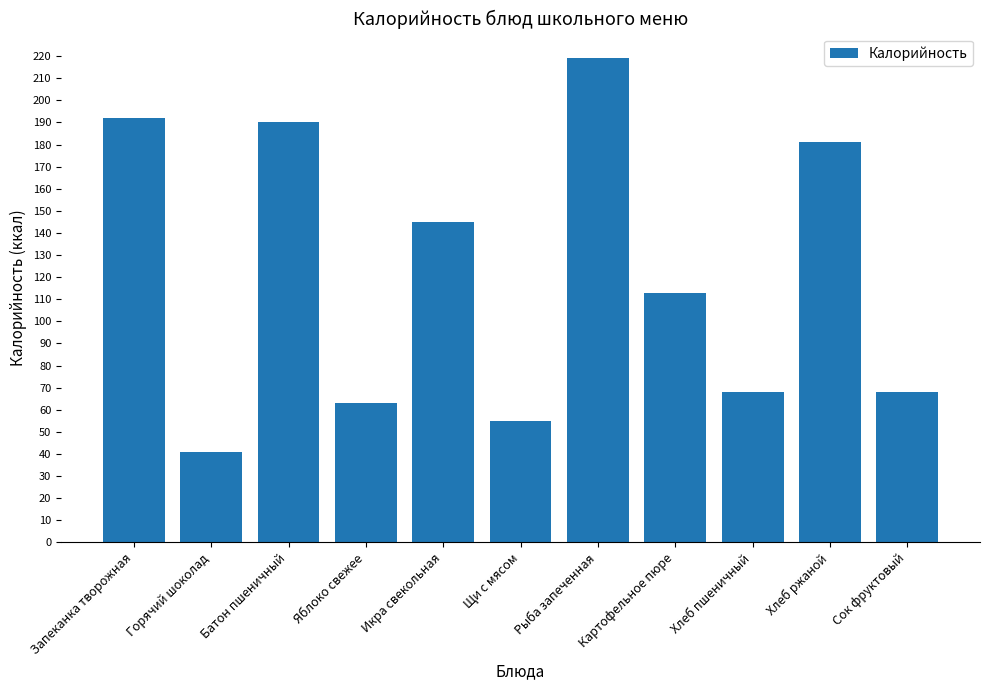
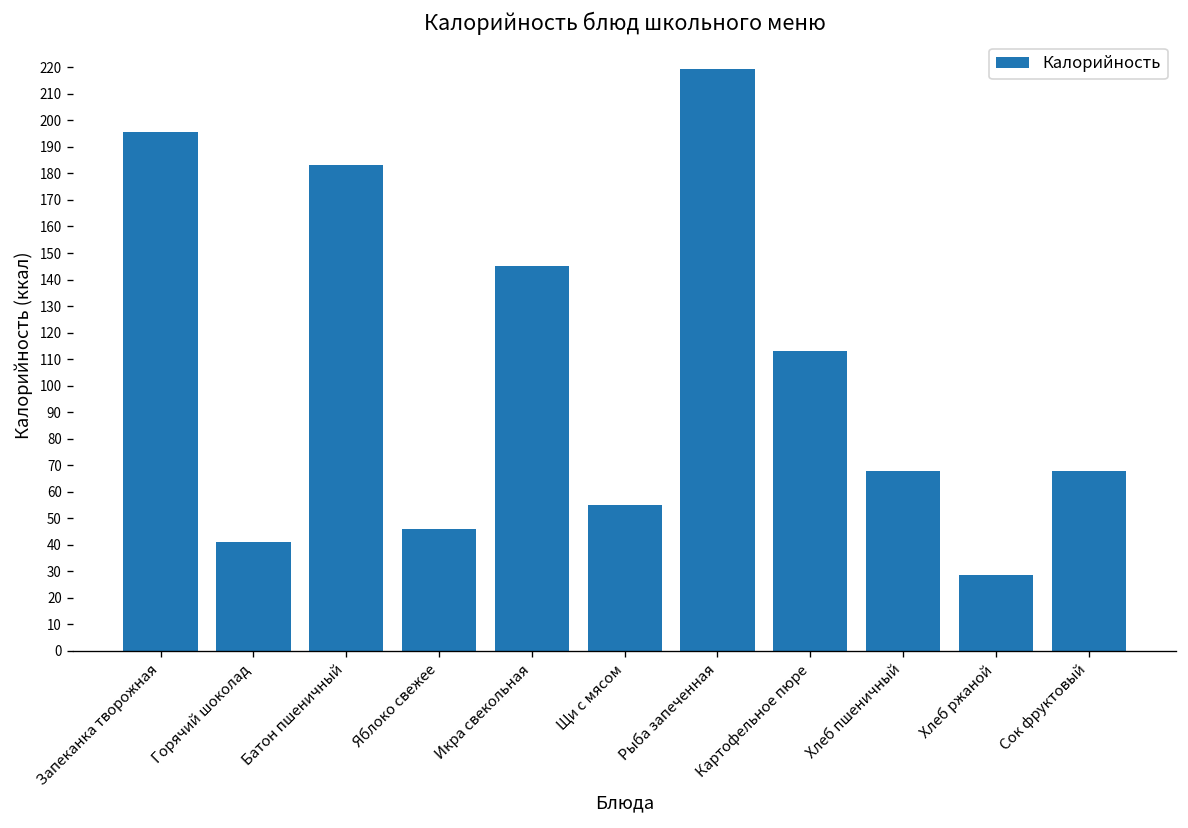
  {
-   "Запеканка творожная": 192,
+   "Запеканка творожная": 196,
    "Горячий шоколад": 41,
-   "Батон пшеничный": 190,
-   "Яблоко свежее": 63,
+   "Батон пшеничный": 183,
+   "Яблоко свежее": 46,
    "Икра свекольная": 145,
    "Щи с мясом": 55,
    "Рыба запеченная": 219,
    "Картофельное пюре": 113,
    "Хлеб пшеничный": 68,
-   "Хлеб ржаной": 181,
+   "Хлеб ржаной": 29,
    "Сок фруктовый": 68
  }
